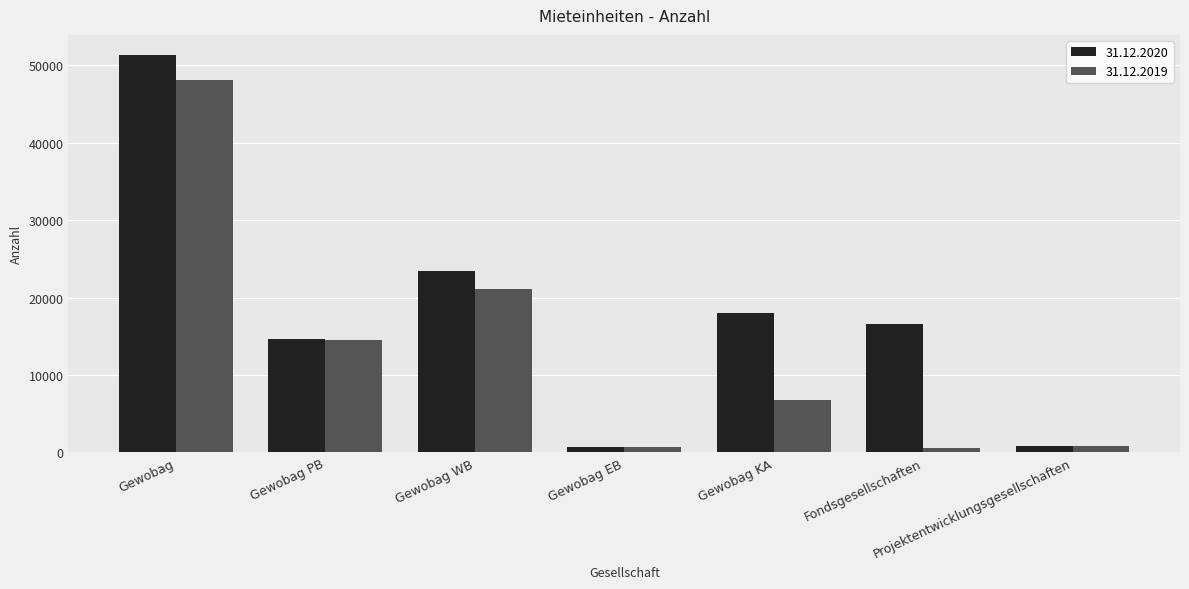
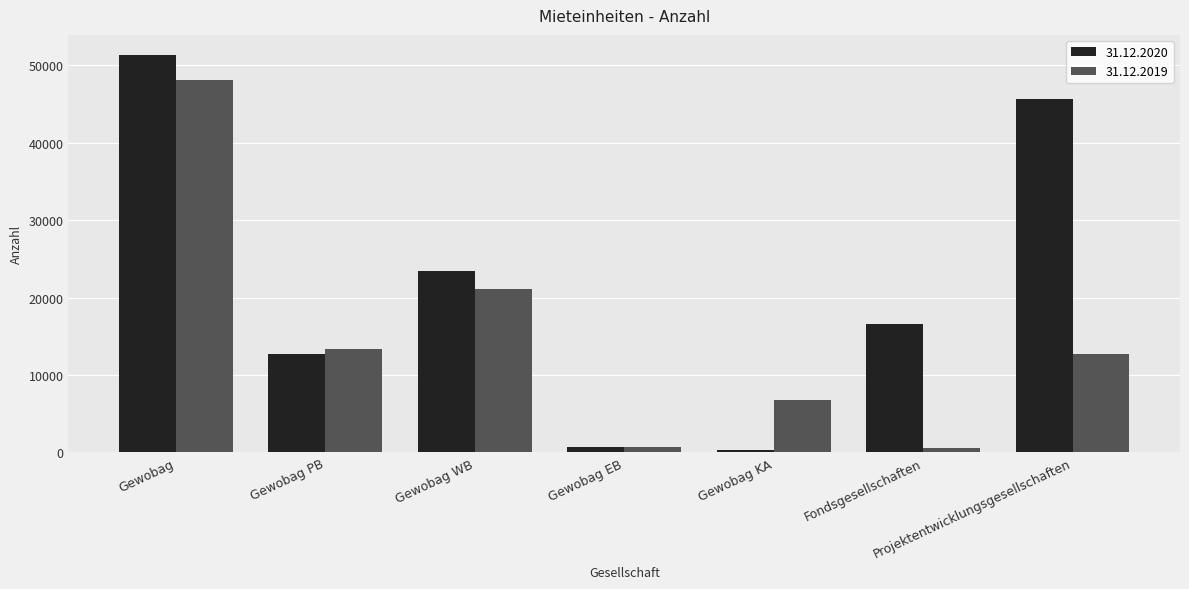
  {
    "31.12.2020": {
      "Gewobag": 51000,
-     "Gewobag PB": 15000,
+     "Gewobag PB": 13000,
      "Gewobag WB": 23000,
      "Gewobag EB": 1000,
-     "Gewobag KA": 18000,
+     "Gewobag KA": 0,
      "Fondsgesellschaften": 17000,
-     "Projektentwicklungsgesellschaften": 1000
+     "Projektentwicklungsgesellschaften": 46000
    },
    "31.12.2019": {
      "Gewobag": 48000,
-     "Gewobag PB": 14000,
+     "Gewobag PB": 13000,
      "Gewobag WB": 21000,
      "Gewobag EB": 1000,
      "Gewobag KA": 7000,
      "Fondsgesellschaften": 1000,
-     "Projektentwicklungsgesellschaften": 1000
+     "Projektentwicklungsgesellschaften": 13000
    }
  }
